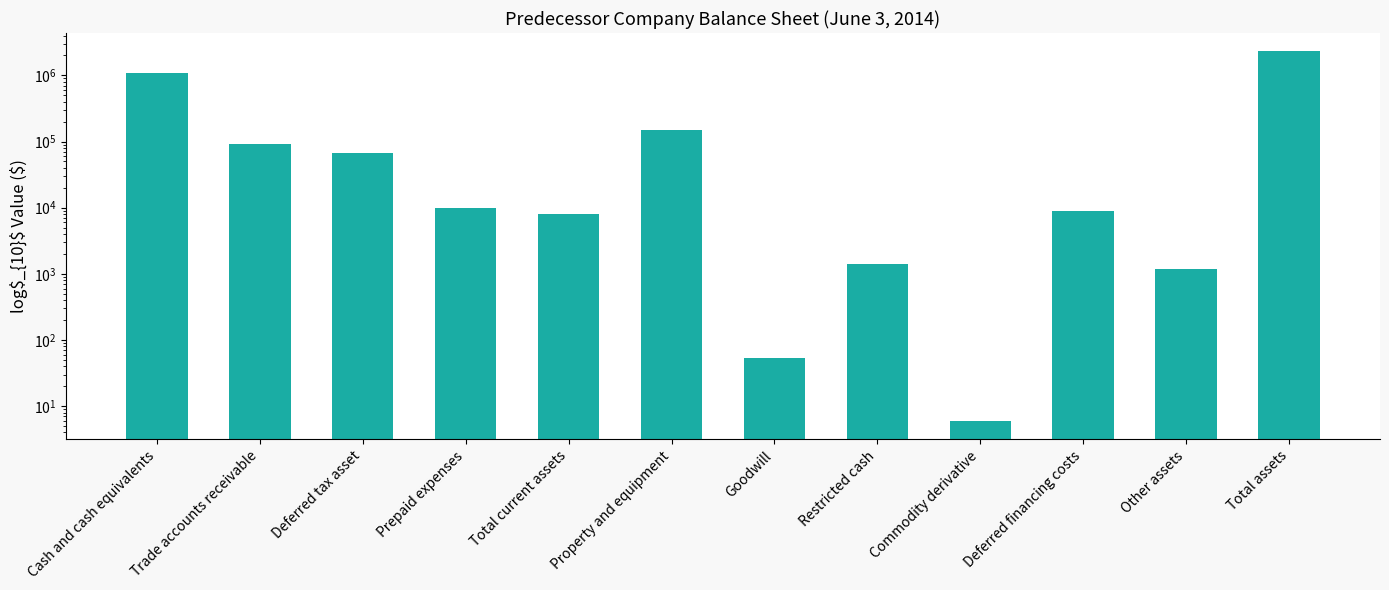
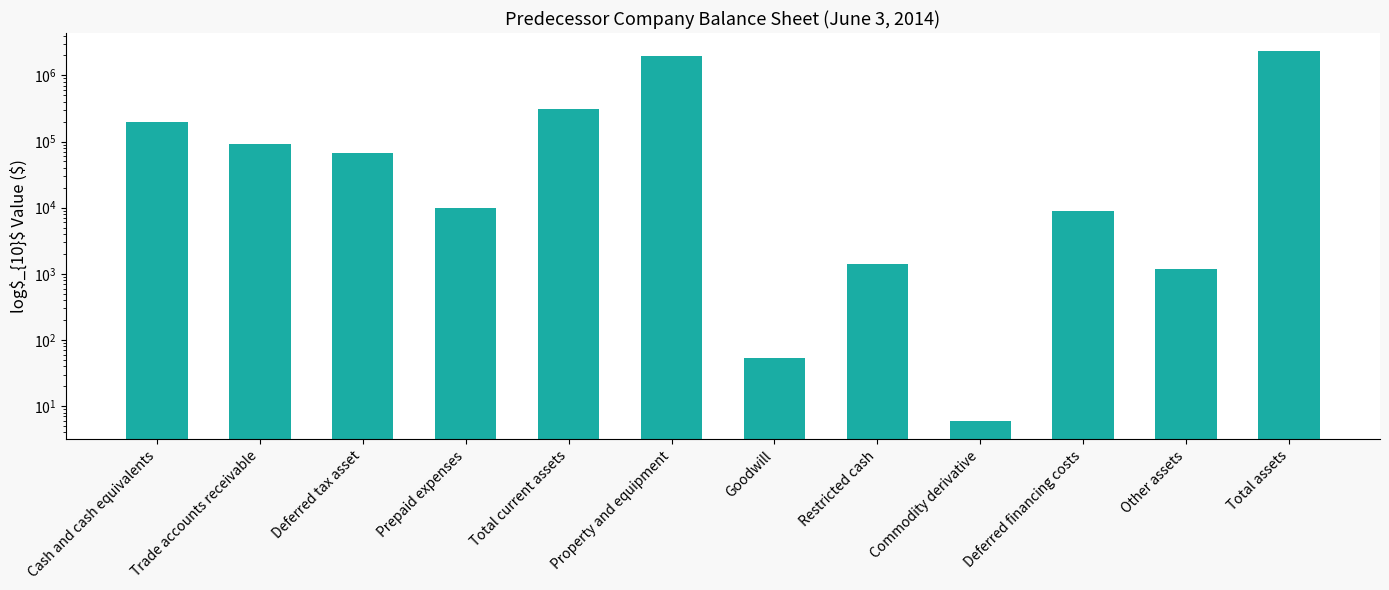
  {
-   "Cash and cash equivalents": 1100000,
+   "Cash and cash equivalents": 200000,
    "Trade accounts receivable": 90000,
    "Deferred tax asset": 70000,
    "Prepaid expenses": 10000,
-   "Total current assets": 8000,
-   "Property and equipment": 150000,
+   "Total current assets": 300000,
+   "Property and equipment": 2000000,
    "Goodwill": 50,
    "Restricted cash": 1400,
    "Commodity derivative": 6,
    "Deferred financing costs": 9000,
    "Other assets": 1200,
    "Total assets": 2300000
  }
